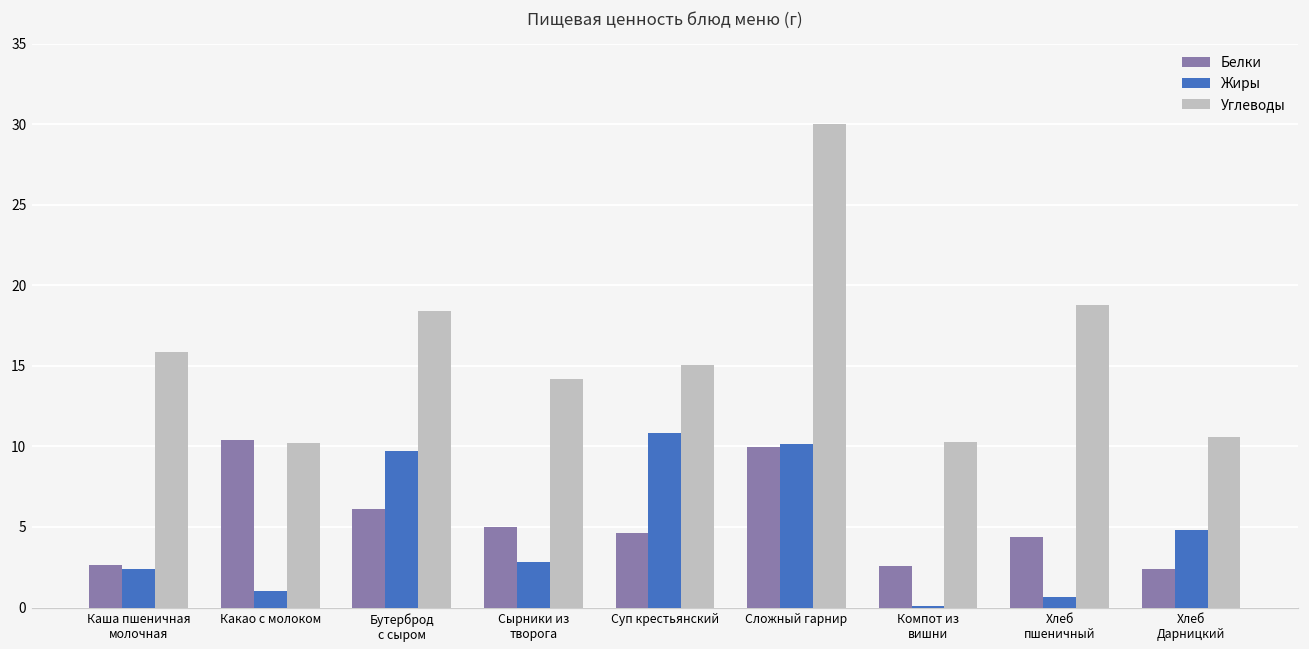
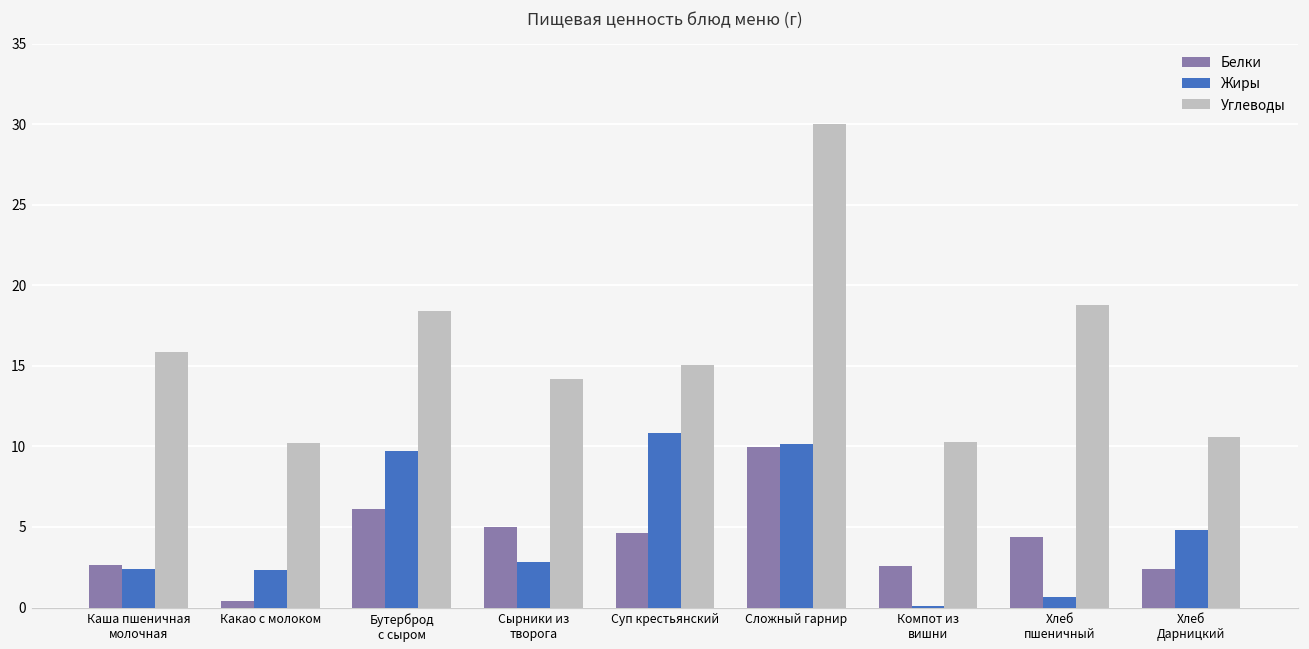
  {
    "Белки": {
      "Каша пшеничная молочная": 2.7,
-     "Какао с молоком": 10.4,
+     "Какао с молоком": 0.4,
      "Бутерброд с сыром": 6.1,
      "Сырники из творога": 5.0,
      "Суп крестьянский": 4.6,
      "Сложный гарнир": 10.0,
      "Компот из вишни": 2.6,
      "Хлеб пшеничный": 4.4,
      "Хлеб Дарницкий": 2.4
    },
    "Жиры": {
      "Каша пшеничная молочная": 2.4,
-     "Какао с молоком": 1.0,
+     "Какао с молоком": 2.3,
      "Бутерброд с сыром": 9.7,
      "Сырники из творога": 2.9,
      "Суп крестьянский": 10.8,
      "Сложный гарнир": 10.1,
      "Хлеб пшеничный": 0.7,
      "Хлеб Дарницкий": 4.8
    },
    "Углеводы": {
      "Каша пшеничная молочная": 15.9,
      "Какао с молоком": 10.2,
      "Бутерброд с сыром": 18.4,
      "Сырники из творога": 14.2,
      "Суп крестьянский": 15.1,
      "Сложный гарнир": 30.0,
      "Компот из вишни": 10.3,
      "Хлеб пшеничный": 18.8,
      "Хлеб Дарницкий": 10.6
    }
  }
